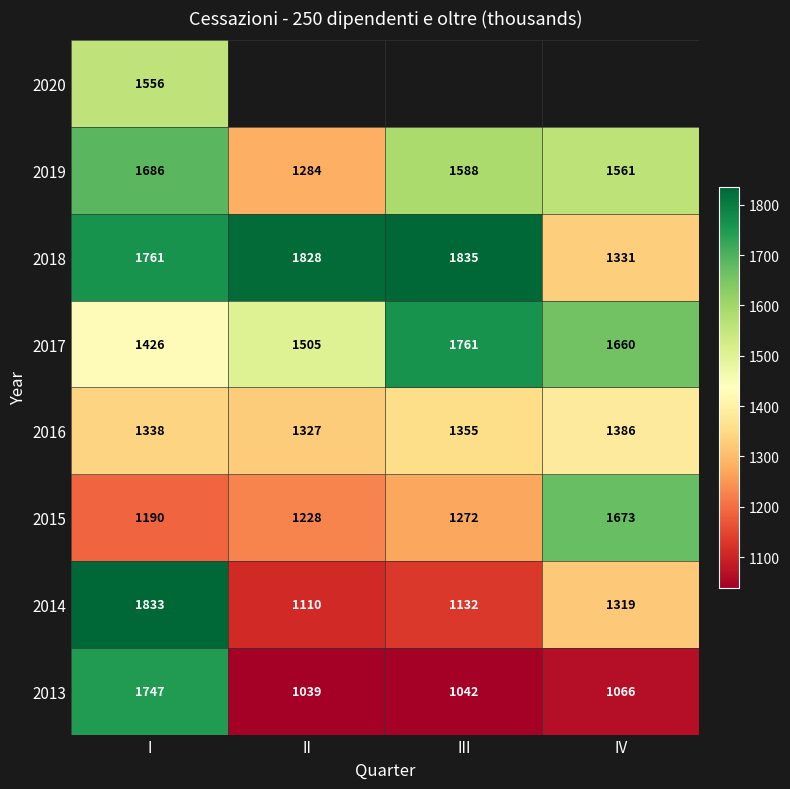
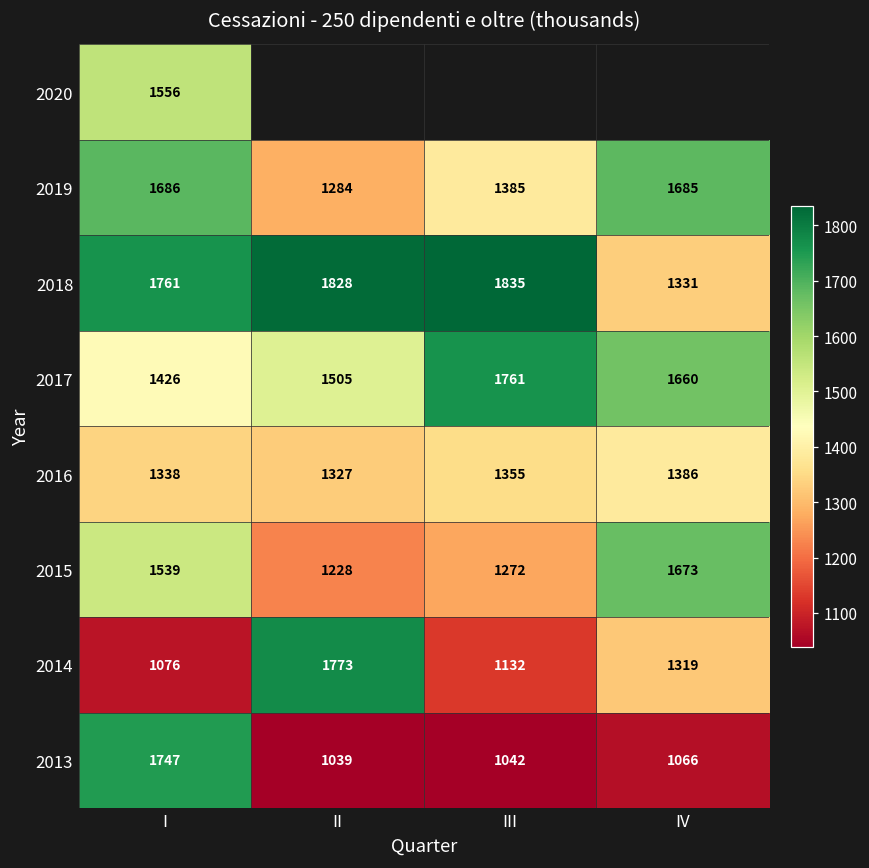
  {
    "2020": {
      "I": 1556
    },
    "2019": {
      "I": 1686,
      "II": 1284,
-     "III": 1588,
-     "IV": 1561
+     "III": 1385,
+     "IV": 1685
    },
    "2018": {
      "I": 1761,
      "II": 1828,
      "III": 1835,
      "IV": 1331
    },
    "2017": {
      "I": 1426,
      "II": 1505,
      "III": 1761,
      "IV": 1660
    },
    "2016": {
      "I": 1338,
      "II": 1327,
      "III": 1355,
      "IV": 1386
    },
    "2015": {
-     "I": 1190,
+     "I": 1539,
      "II": 1228,
      "III": 1272,
      "IV": 1673
    },
    "2014": {
-     "I": 1833,
-     "II": 1110,
+     "I": 1076,
+     "II": 1773,
      "III": 1132,
      "IV": 1319
    },
    "2013": {
      "I": 1747,
      "II": 1039,
      "III": 1042,
      "IV": 1066
    }
  }
